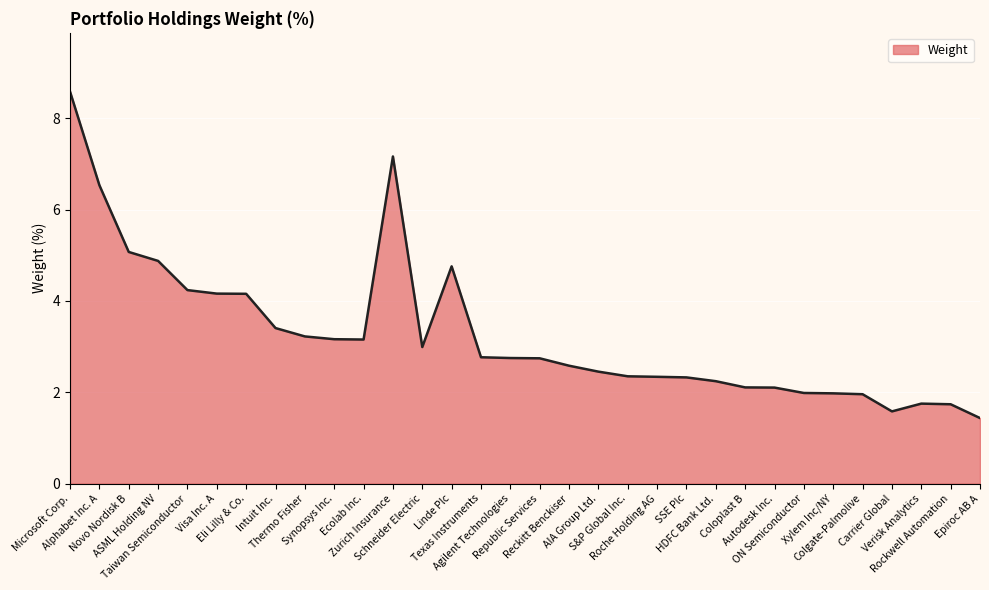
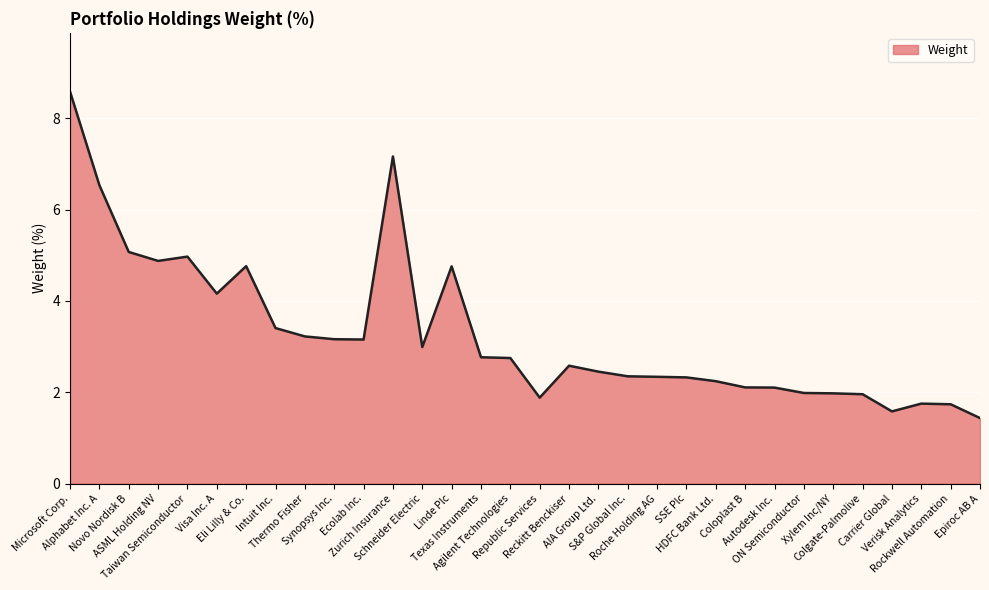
  {
    "Microsoft Corp.": 8.6,
    "Alphabet Inc. A": 6.5,
    "Novo Nordisk B": 5.1,
    "ASML Holding NV": 4.9,
-   "Taiwan Semiconductor": 4.2,
+   "Taiwan Semiconductor": 5.0,
    "Visa Inc. A": 4.2,
-   "Eli Lilly & Co.": 4.2,
+   "Eli Lilly & Co.": 4.8,
    "Intuit Inc.": 3.4,
    "Thermo Fisher": 3.2,
    "Synopsys Inc.": 3.2,
    "Ecolab Inc.": 3.2,
    "Zurich Insurance": 7.2,
    "Schneider Electric": 3.0,
    "Linde Plc": 4.8,
    "Texas Instruments": 2.8,
    "Agilent Technologies": 2.8,
-   "Republic Services": 2.7,
+   "Republic Services": 1.9,
    "Reckitt Benckiser": 2.6,
    "AIA Group Ltd.": 2.5,
    "S&P Global Inc.": 2.4,
    "Roche Holding AG": 2.3,
    "SSE Plc": 2.3,
    "HDFC Bank Ltd.": 2.2,
    "Coloplast B": 2.1,
    "Autodesk Inc.": 2.1,
    "ON Semiconductor": 2.0,
    "Xylem Inc/NY": 2.0,
    "Colgate-Palmolive": 2.0,
    "Carrier Global": 1.6,
    "Verisk Analytics": 1.8,
    "Rockwell Automation": 1.7,
    "Epiroc AB A": 1.4
  }
